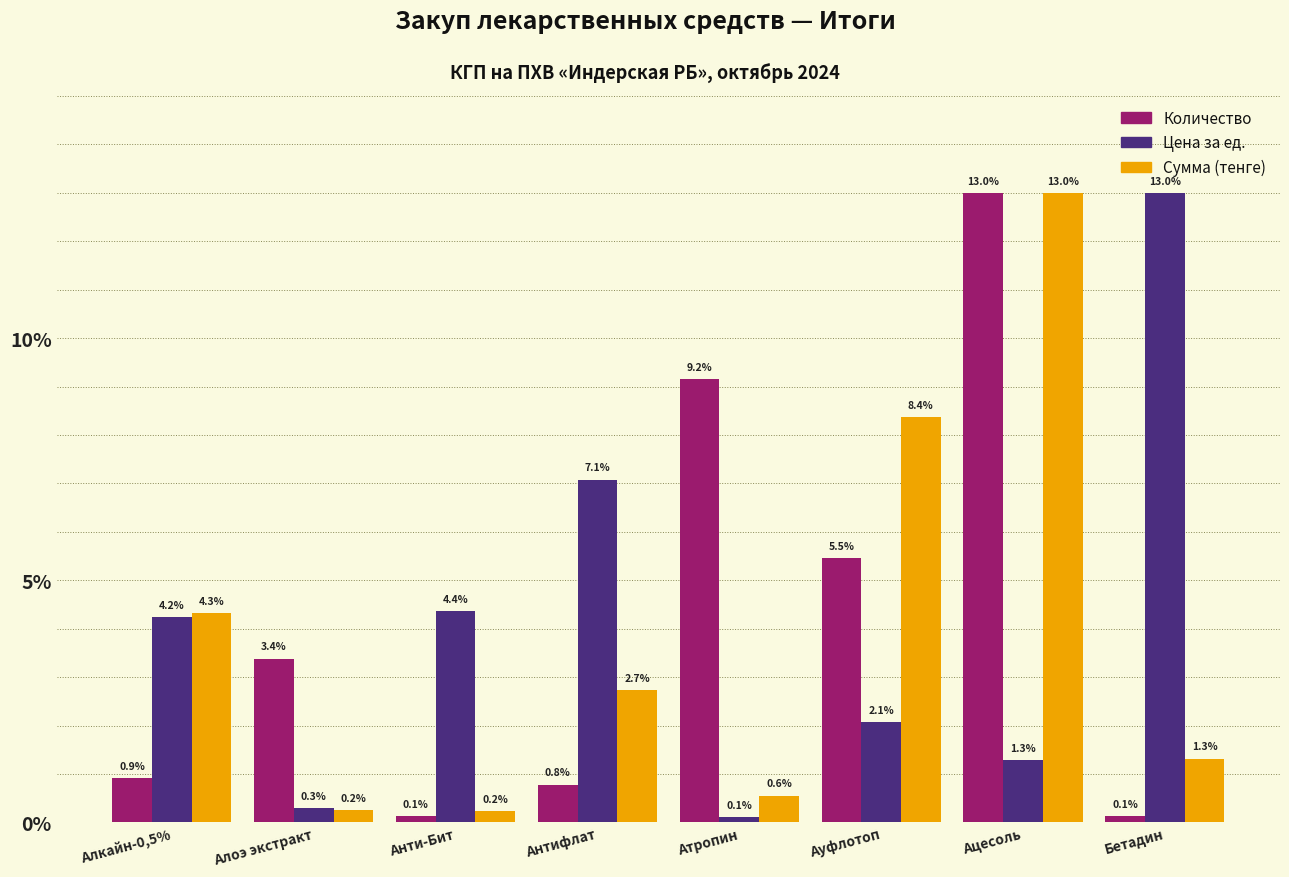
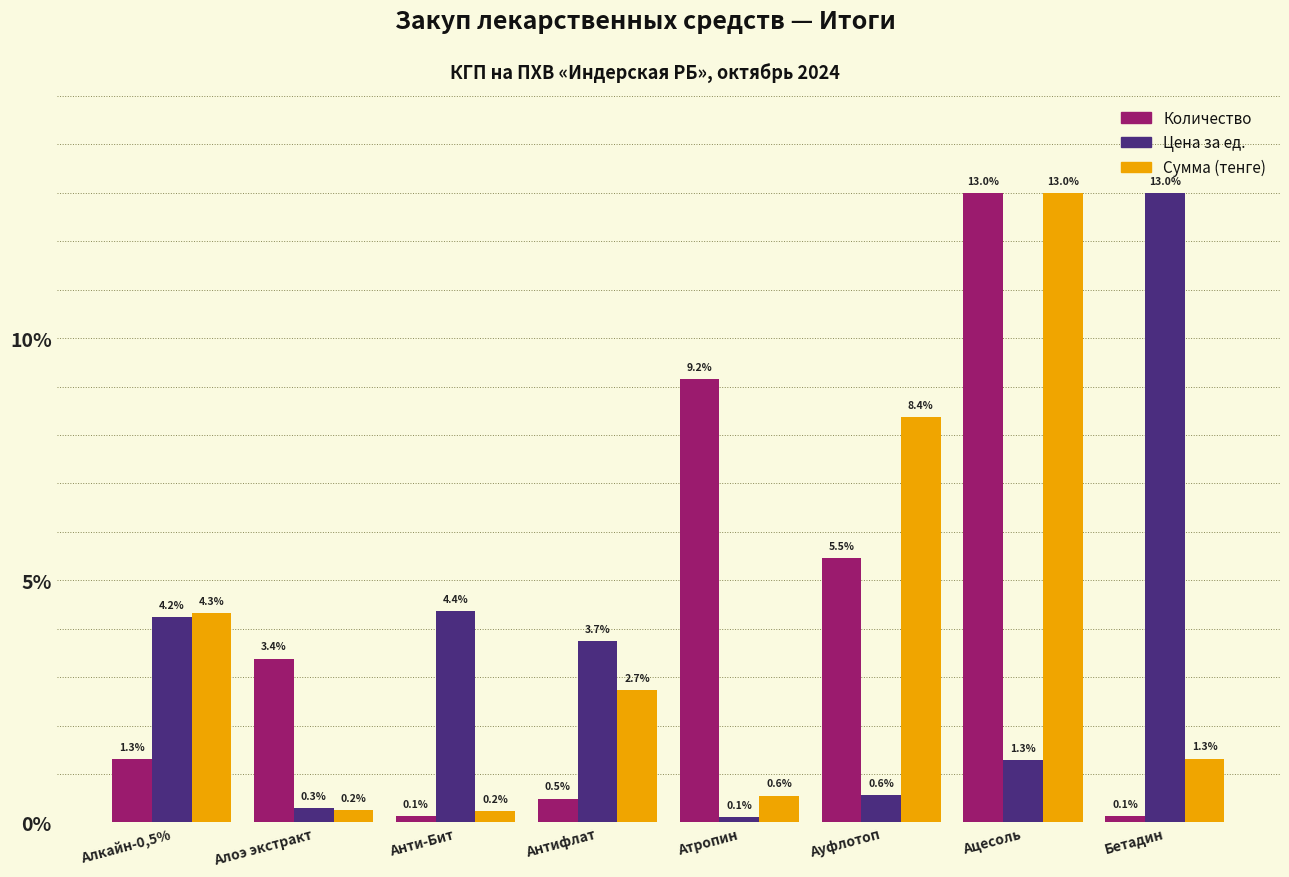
  {
    "Количество": {
-     "Алкайн-0,5%": "0.9%",
+     "Алкайн-0,5%": "1.3%",
      "Алоэ экстракт": "3.4%",
      "Анти-Бит": "0.1%",
-     "Антифлат": "0.8%",
+     "Антифлат": "0.5%",
      "Атропин": "9.2%",
      "Ауфлотоп": "5.5%",
      "Ацесоль": "13.0%",
      "Бетадин": "0.1%"
    },
    "Цена за ед.": {
      "Алкайн-0,5%": "4.2%",
      "Алоэ экстракт": "0.3%",
      "Анти-Бит": "4.4%",
-     "Антифлат": "7.1%",
+     "Антифлат": "3.7%",
      "Атропин": "0.1%",
-     "Ауфлотоп": "2.1%",
+     "Ауфлотоп": "0.6%",
      "Ацесоль": "1.3%",
      "Бетадин": "13.0%"
    },
    "Сумма (тенге)": {
      "Алкайн-0,5%": "4.3%",
      "Алоэ экстракт": "0.2%",
      "Анти-Бит": "0.2%",
      "Антифлат": "2.7%",
      "Атропин": "0.6%",
      "Ауфлотоп": "8.4%",
      "Ацесоль": "13.0%",
      "Бетадин": "1.3%"
    }
  }
